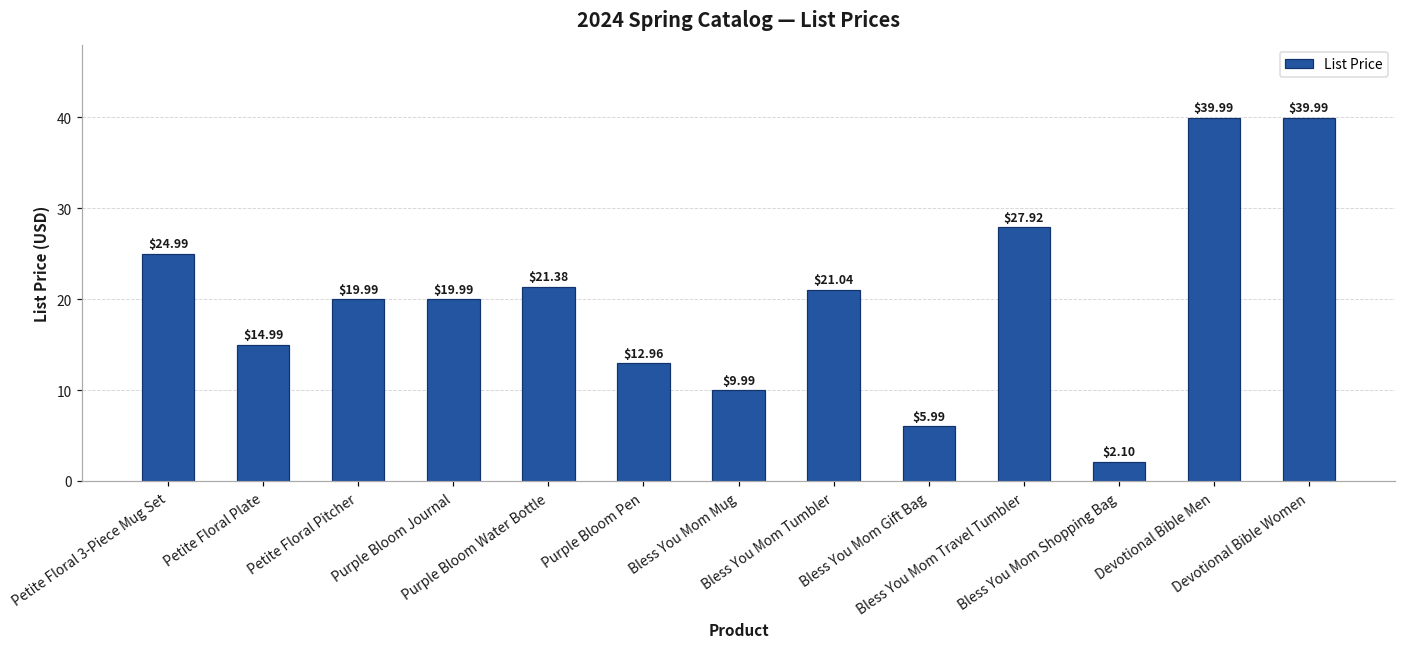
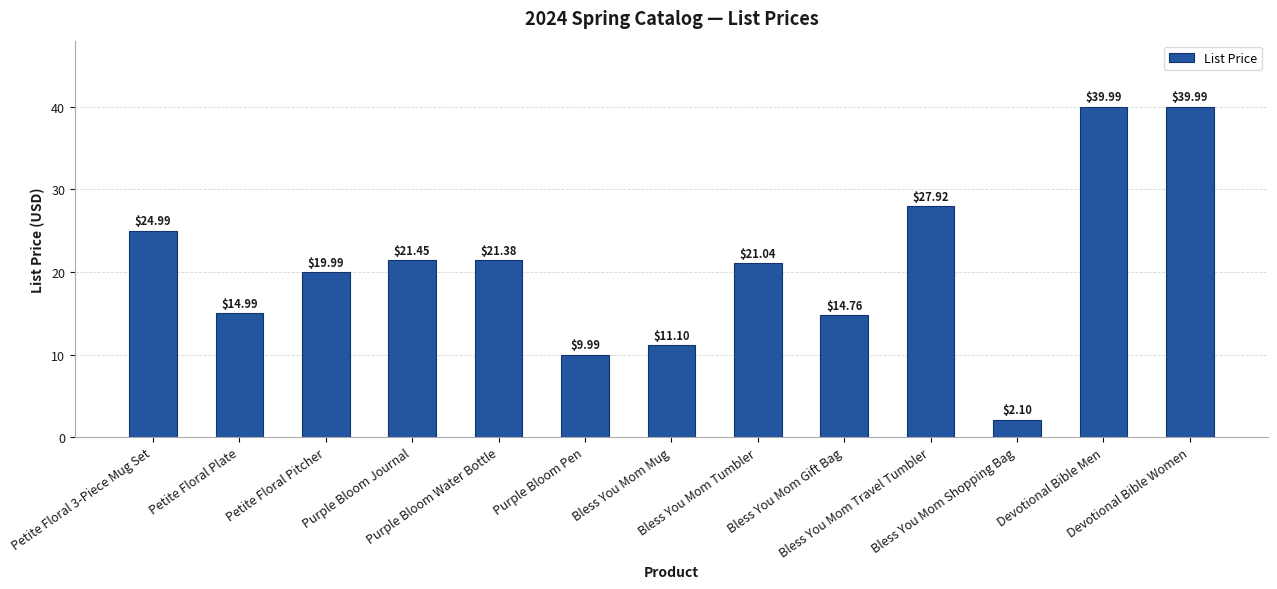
  {
    "Petite Floral 3-Piece Mug Set": "$24.99",
    "Petite Floral Plate": "$14.99",
    "Petite Floral Pitcher": "$19.99",
-   "Purple Bloom Journal": "$19.99",
+   "Purple Bloom Journal": "$21.45",
    "Purple Bloom Water Bottle": "$21.38",
-   "Purple Bloom Pen": "$12.96",
-   "Bless You Mom Mug": "$9.99",
+   "Purple Bloom Pen": "$9.99",
+   "Bless You Mom Mug": "$11.10",
    "Bless You Mom Tumbler": "$21.04",
-   "Bless You Mom Gift Bag": "$5.99",
+   "Bless You Mom Gift Bag": "$14.76",
    "Bless You Mom Travel Tumbler": "$27.92",
    "Bless You Mom Shopping Bag": "$2.10",
    "Devotional Bible Men": "$39.99",
    "Devotional Bible Women": "$39.99"
  }
